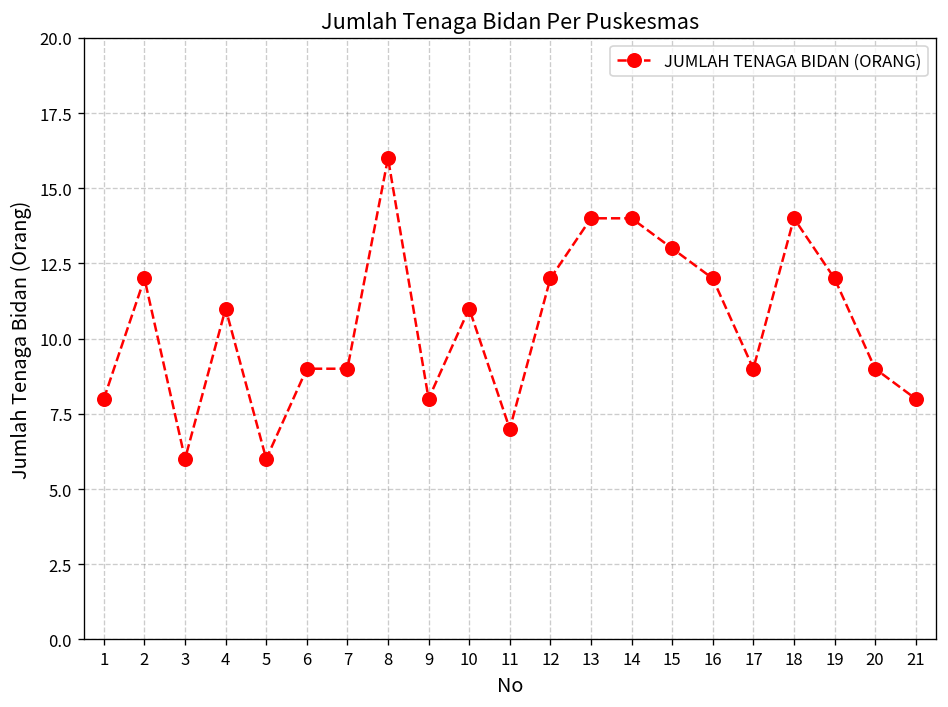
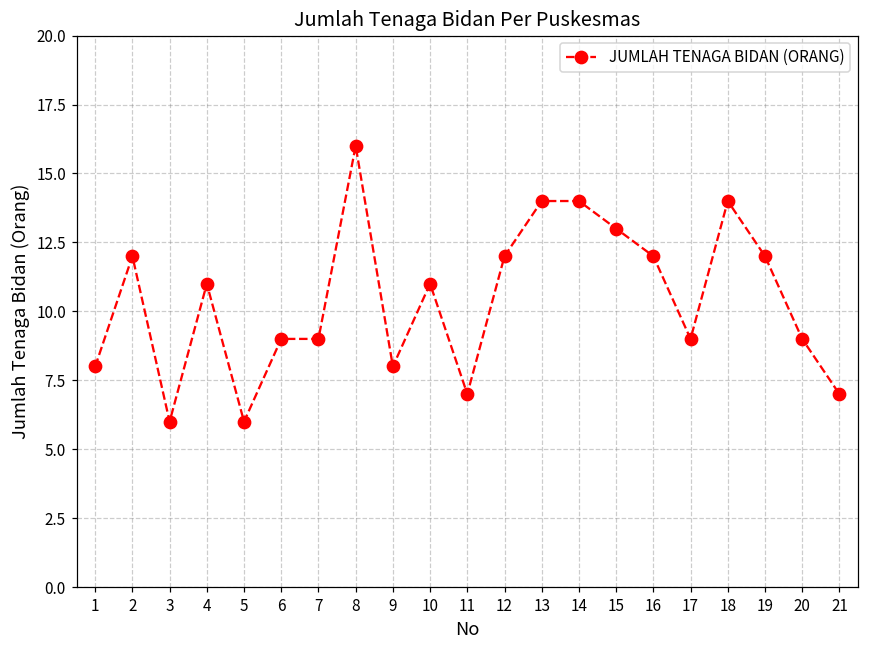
  {
    "1": 8,
    "2": 12,
    "3": 6,
    "4": 11,
    "5": 6,
    "6": 9,
    "7": 9,
    "8": 16,
    "9": 8,
    "10": 11,
    "11": 7,
    "12": 12,
    "13": 14,
    "14": 14,
    "15": 13,
    "16": 12,
    "17": 9,
    "18": 14,
    "19": 12,
    "20": 9,
-   "21": 8
+   "21": 7
  }
